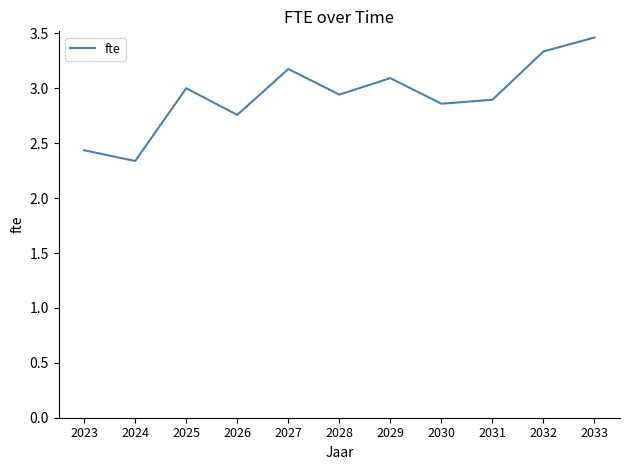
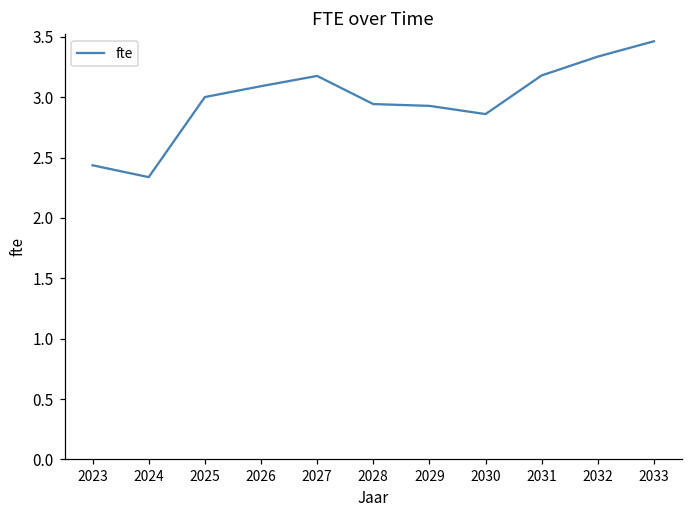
  {
    "2023": 2.44,
    "2024": 2.34,
    "2025": 3.00,
-   "2026": 2.76,
+   "2026": 3.09,
    "2027": 3.18,
    "2028": 2.94,
-   "2029": 3.09,
+   "2029": 2.93,
    "2030": 2.86,
-   "2031": 2.90,
+   "2031": 3.18,
    "2032": 3.34,
    "2033": 3.46
  }
